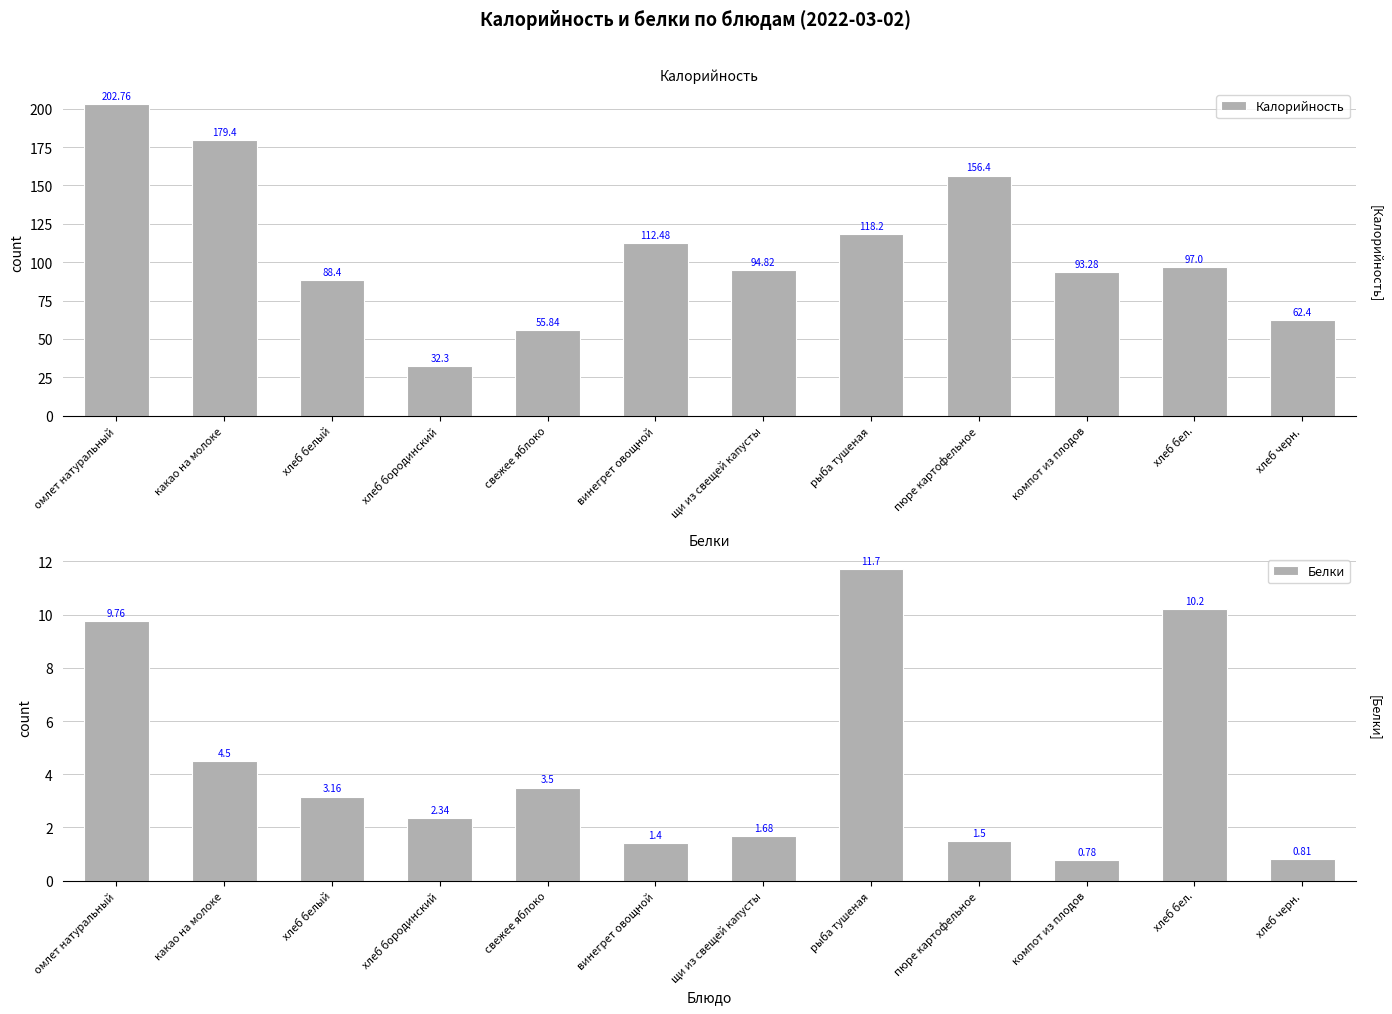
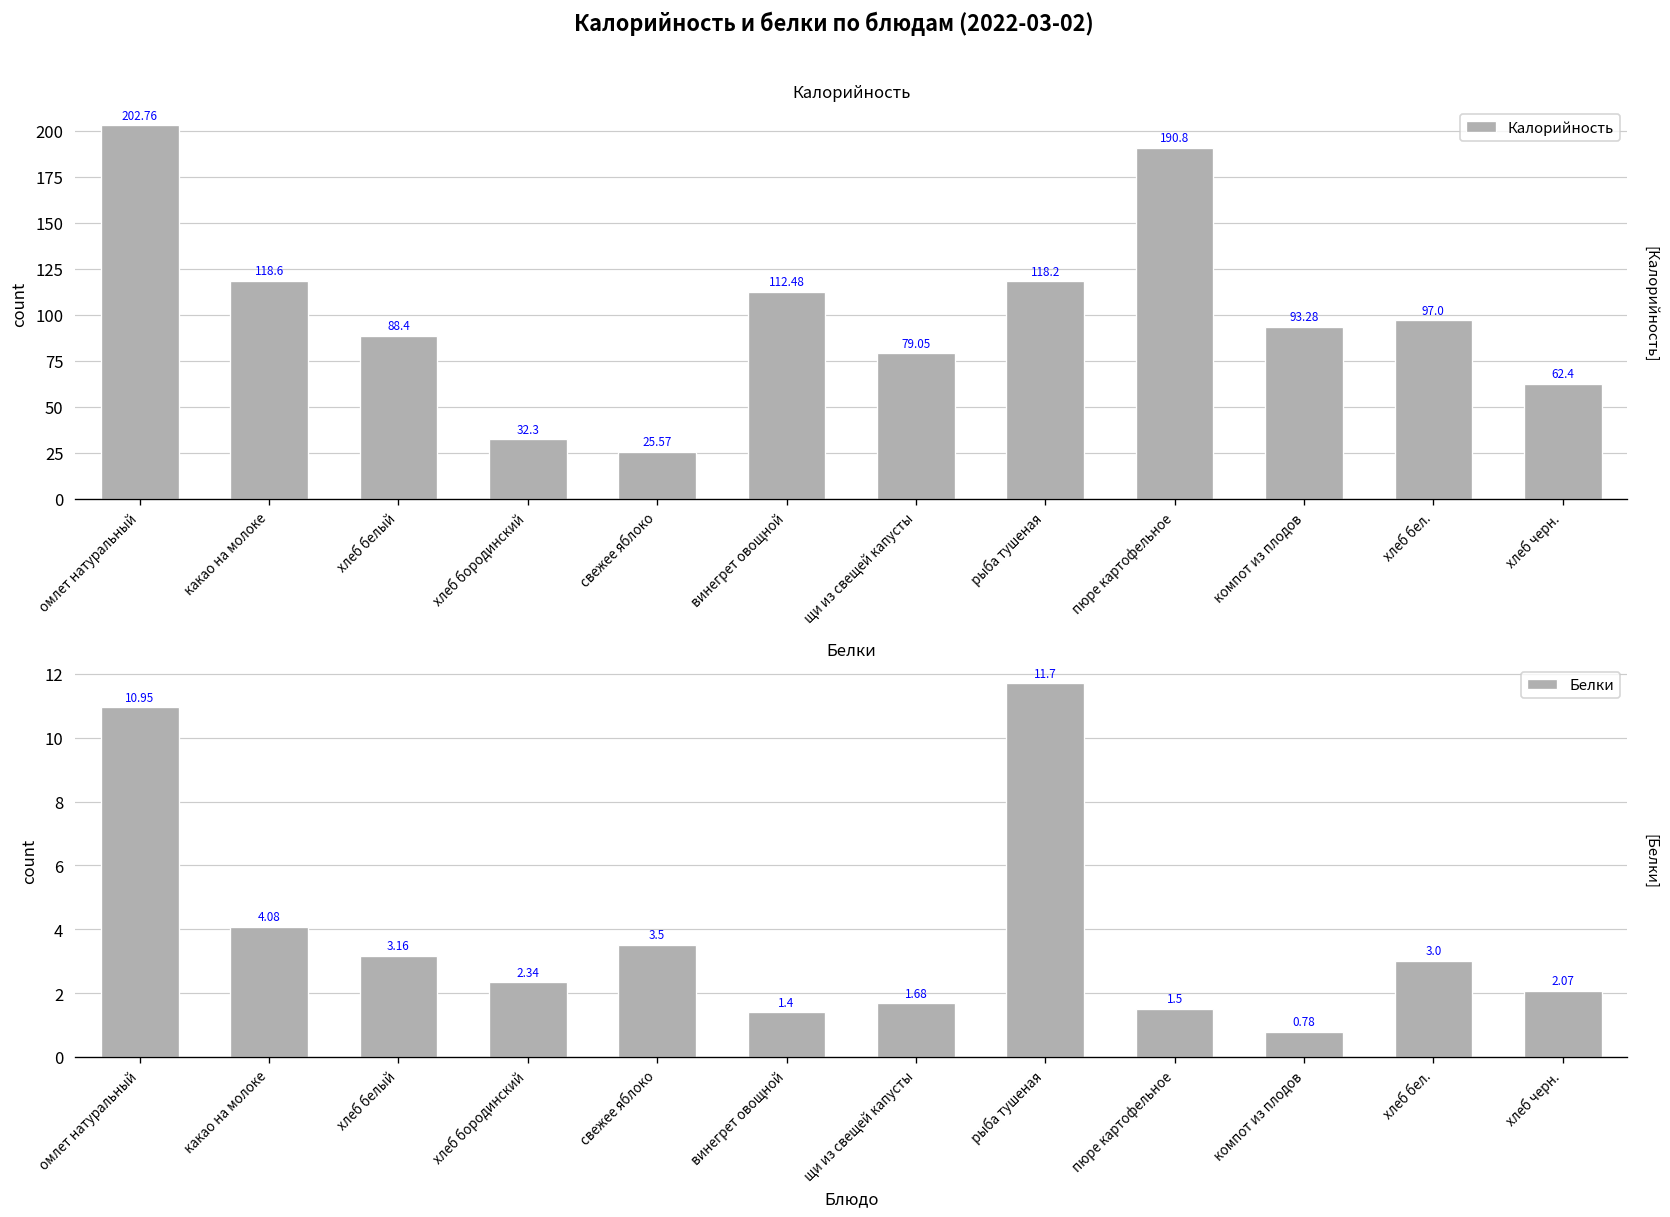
  {
    "Калорийность": {
      "омлет натуральный": 202.76,
-     "какао на молоке": 179.4,
+     "какао на молоке": 118.6,
      "хлеб белый": 88.4,
      "хлеб бородинский": 32.3,
-     "свежее яблоко": 55.84,
+     "свежее яблоко": 25.57,
      "винегрет овощной": 112.48,
-     "щи из свещей капусты": 94.82,
+     "щи из свещей капусты": 79.05,
      "рыба тушеная": 118.2,
-     "пюре картофельное": 156.4,
+     "пюре картофельное": 190.8,
      "компот из плодов": 93.28,
      "хлеб бел.": 97.0,
      "хлеб черн.": 62.4
    },
    "Белки": {
-     "омлет натуральный": 9.76,
-     "какао на молоке": 4.5,
+     "омлет натуральный": 10.95,
+     "какао на молоке": 4.08,
      "хлеб белый": 3.16,
      "хлеб бородинский": 2.34,
      "свежее яблоко": 3.5,
      "винегрет овощной": 1.4,
      "щи из свещей капусты": 1.68,
      "рыба тушеная": 11.7,
      "пюре картофельное": 1.5,
      "компот из плодов": 0.78,
-     "хлеб бел.": 10.2,
-     "хлеб черн.": 0.81
+     "хлеб бел.": 3.0,
+     "хлеб черн.": 2.07
    }
  }
